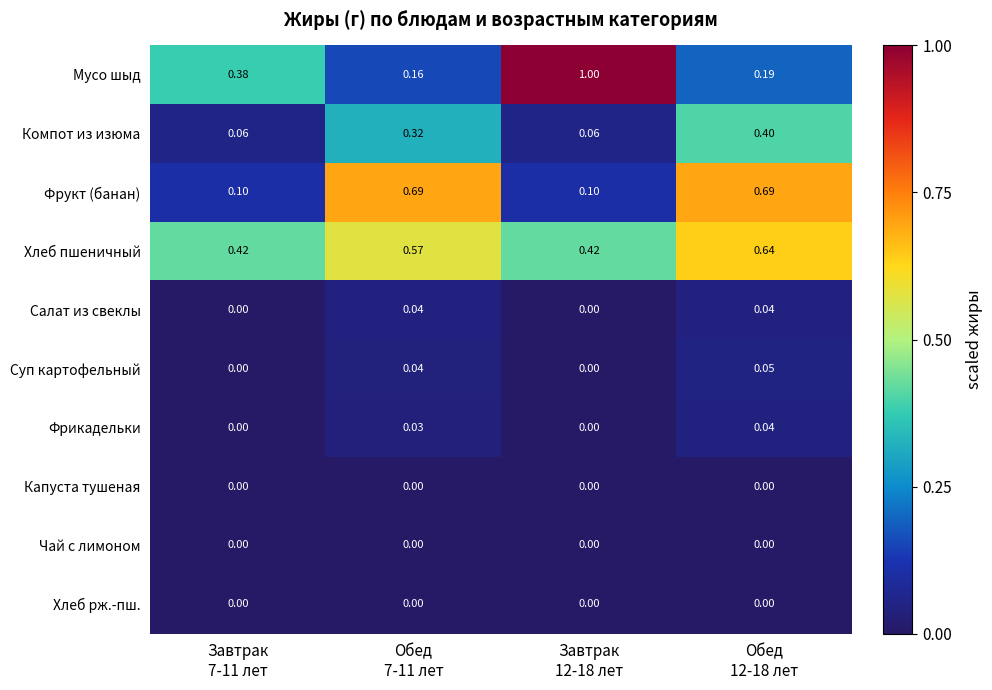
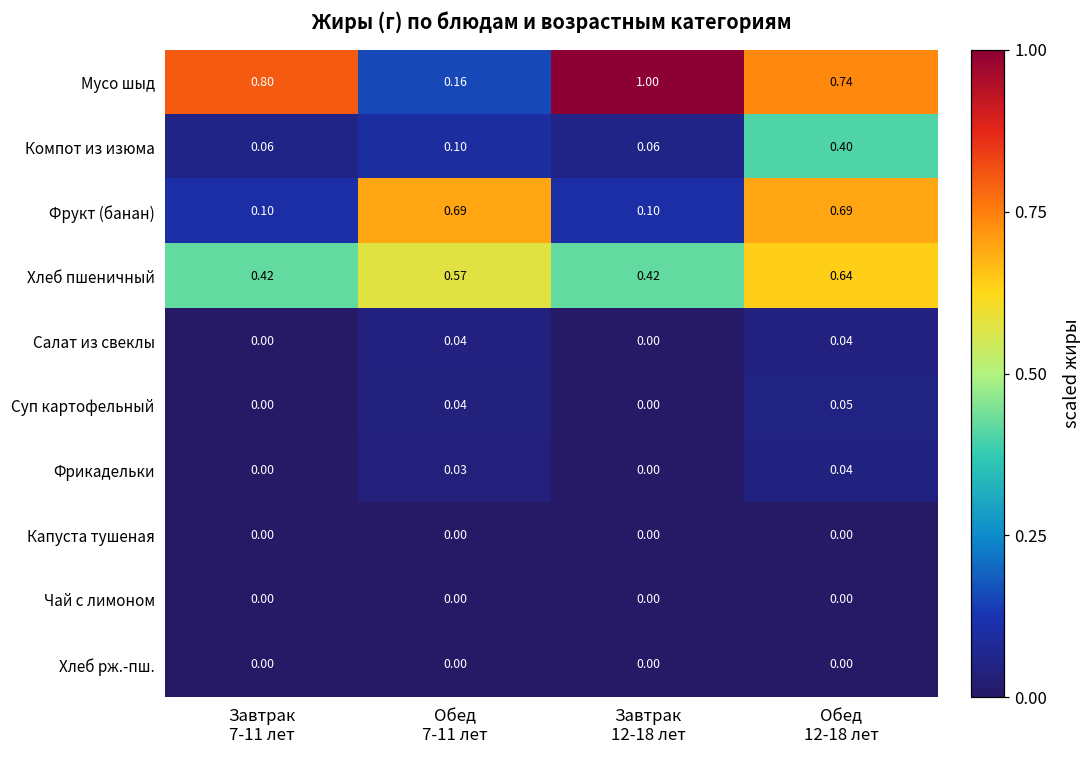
  {
    "Мусо шыд": {
-     "Завтрак 7-11 лет": 0.38,
+     "Завтрак 7-11 лет": 0.80,
      "Обед 7-11 лет": 0.16,
      "Завтрак 12-18 лет": 1.00,
-     "Обед 12-18 лет": 0.19
+     "Обед 12-18 лет": 0.74
    },
    "Компот из изюма": {
      "Завтрак 7-11 лет": 0.06,
-     "Обед 7-11 лет": 0.32,
+     "Обед 7-11 лет": 0.10,
      "Завтрак 12-18 лет": 0.06,
      "Обед 12-18 лет": 0.40
    },
    "Фрукт (банан)": {
      "Завтрак 7-11 лет": 0.10,
      "Обед 7-11 лет": 0.69,
      "Завтрак 12-18 лет": 0.10,
      "Обед 12-18 лет": 0.69
    },
    "Хлеб пшеничный": {
      "Завтрак 7-11 лет": 0.42,
      "Обед 7-11 лет": 0.57,
      "Завтрак 12-18 лет": 0.42,
      "Обед 12-18 лет": 0.64
    },
    "Салат из свеклы": {
      "Завтрак 7-11 лет": 0.00,
      "Обед 7-11 лет": 0.04,
      "Завтрак 12-18 лет": 0.00,
      "Обед 12-18 лет": 0.04
    },
    "Суп картофельный": {
      "Завтрак 7-11 лет": 0.00,
      "Обед 7-11 лет": 0.04,
      "Завтрак 12-18 лет": 0.00,
      "Обед 12-18 лет": 0.05
    },
    "Фрикадельки": {
      "Завтрак 7-11 лет": 0.00,
      "Обед 7-11 лет": 0.03,
      "Завтрак 12-18 лет": 0.00,
      "Обед 12-18 лет": 0.04
    },
    "Капуста тушеная": {
      "Завтрак 7-11 лет": 0.00,
      "Обед 7-11 лет": 0.00,
      "Завтрак 12-18 лет": 0.00,
      "Обед 12-18 лет": 0.00
    },
    "Чай с лимоном": {
      "Завтрак 7-11 лет": 0.00,
      "Обед 7-11 лет": 0.00,
      "Завтрак 12-18 лет": 0.00,
      "Обед 12-18 лет": 0.00
    },
    "Хлеб рж.-пш.": {
      "Завтрак 7-11 лет": 0.00,
      "Обед 7-11 лет": 0.00,
      "Завтрак 12-18 лет": 0.00,
      "Обед 12-18 лет": 0.00
    }
  }
